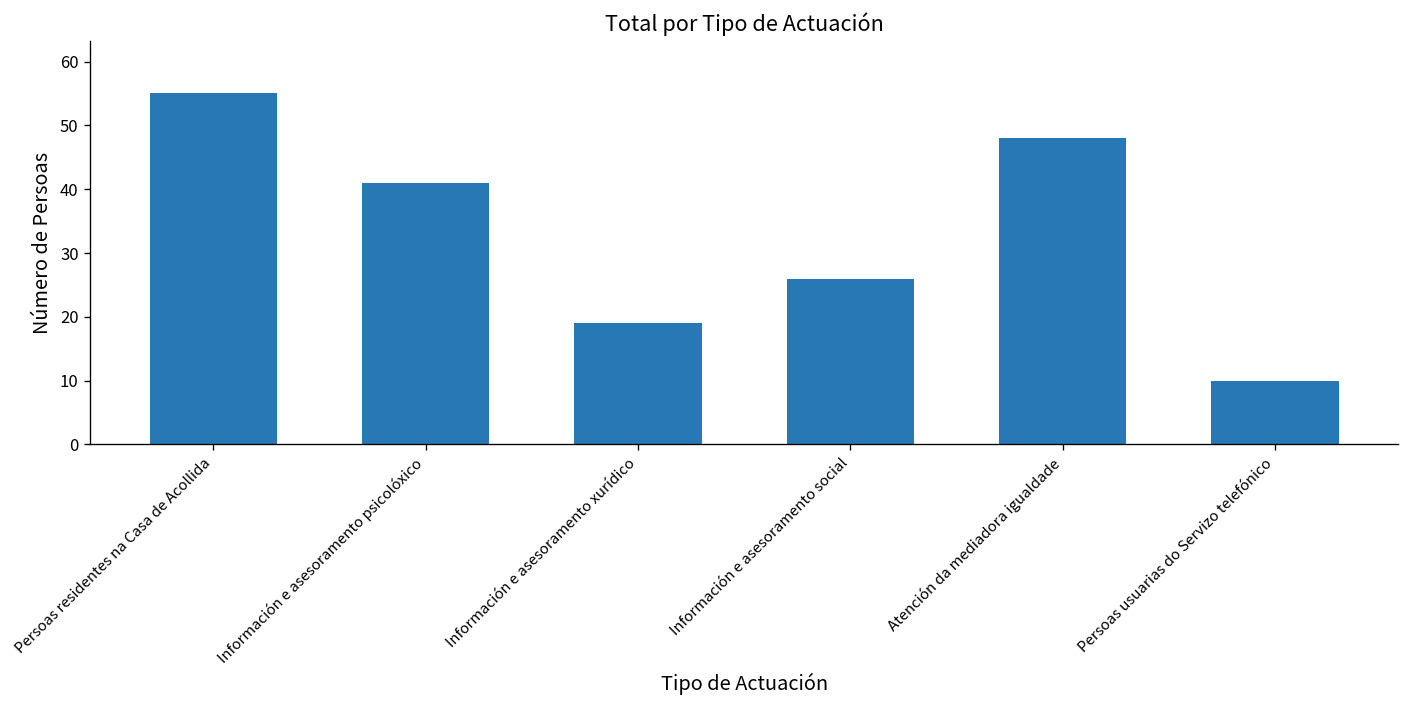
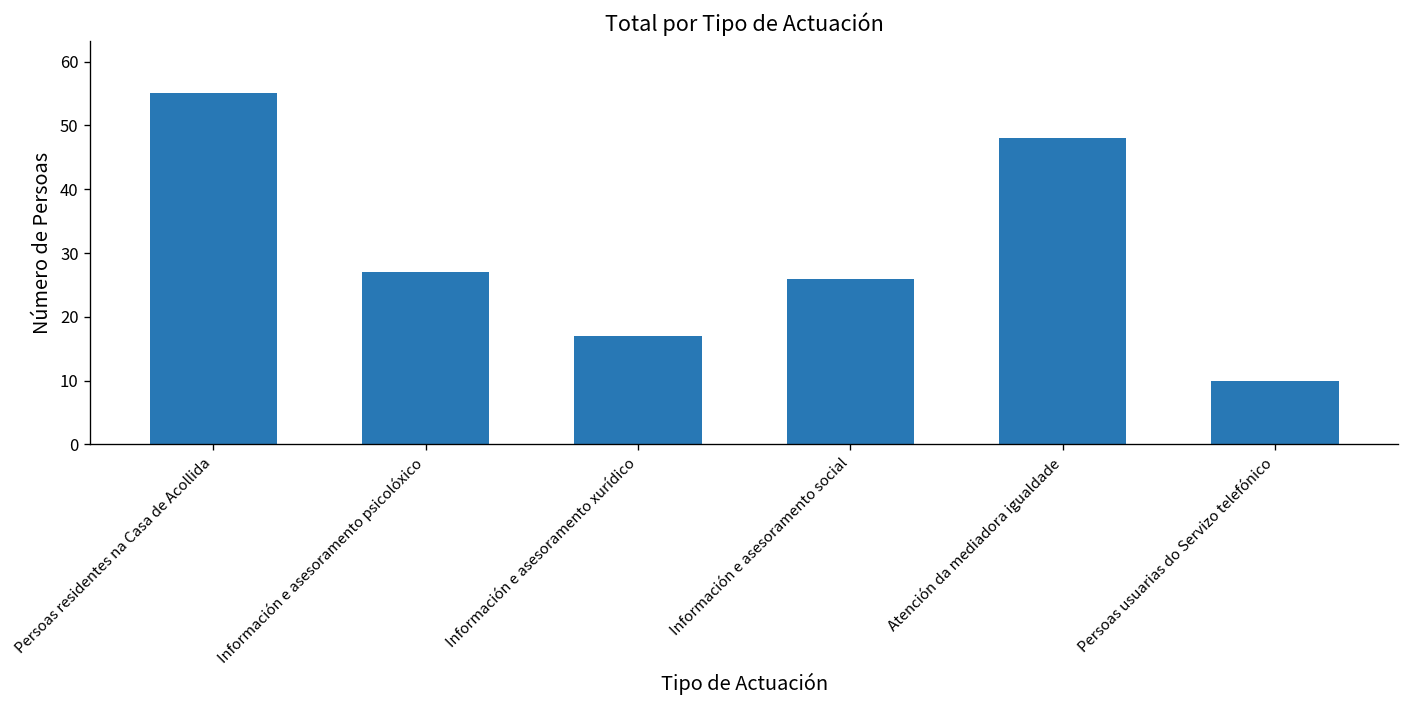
  {
    "Persoas residentes na Casa de Acollida": 55,
-   "Información e asesoramento psicolóxico": 41,
-   "Información e asesoramento xurídico": 19,
+   "Información e asesoramento psicolóxico": 27,
+   "Información e asesoramento xurídico": 17,
    "Información e asesoramento social": 26,
    "Atención da mediadora igualdade": 48,
    "Persoas usuarias do Servizo telefónico": 10
  }
